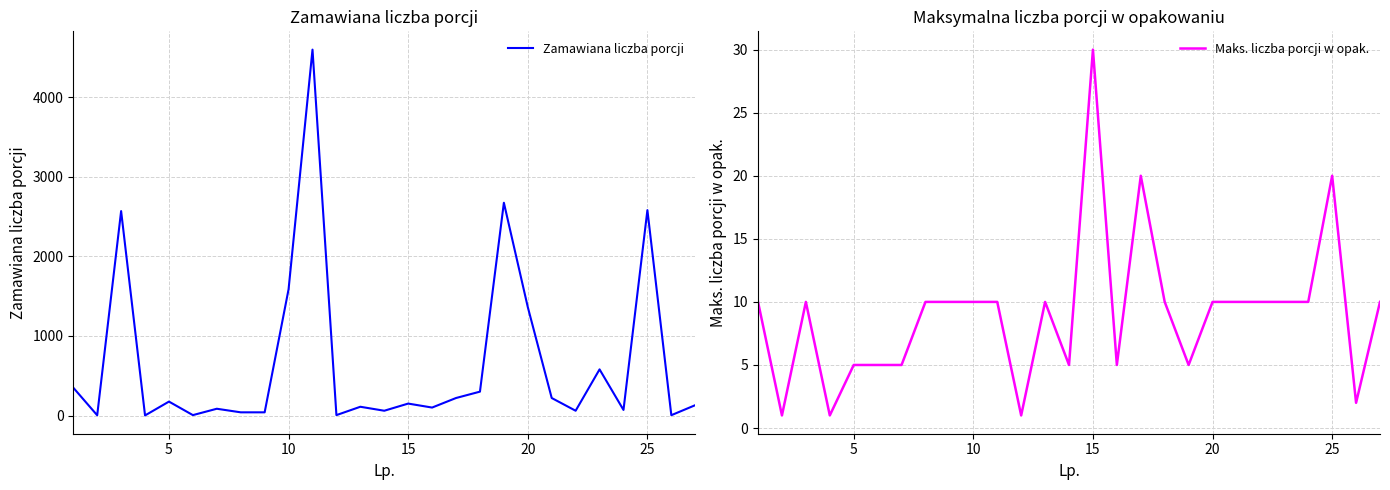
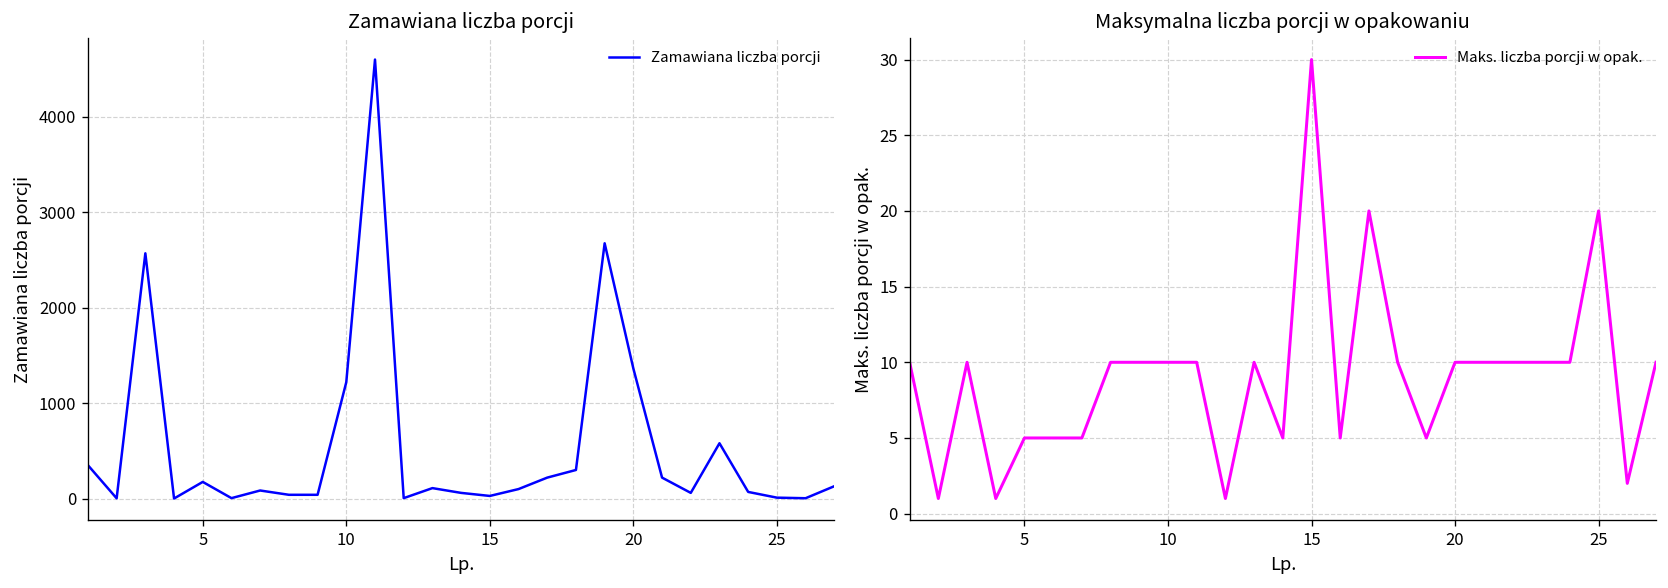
  {
    "Zamawiana liczba porcji": {
      "5": 200,
-     "10": 1600,
-     "15": 200,
+     "10": 1200,
+     "15": 0,
      "20": 1400,
-     "25": 2600
+     "25": 0
    },
    "Maksymalna liczba porcji w opakowaniu": {
      "5": 5.0,
      "10": 10.0,
      "15": 30.0,
      "20": 10.0,
      "25": 20.0
    }
  }
